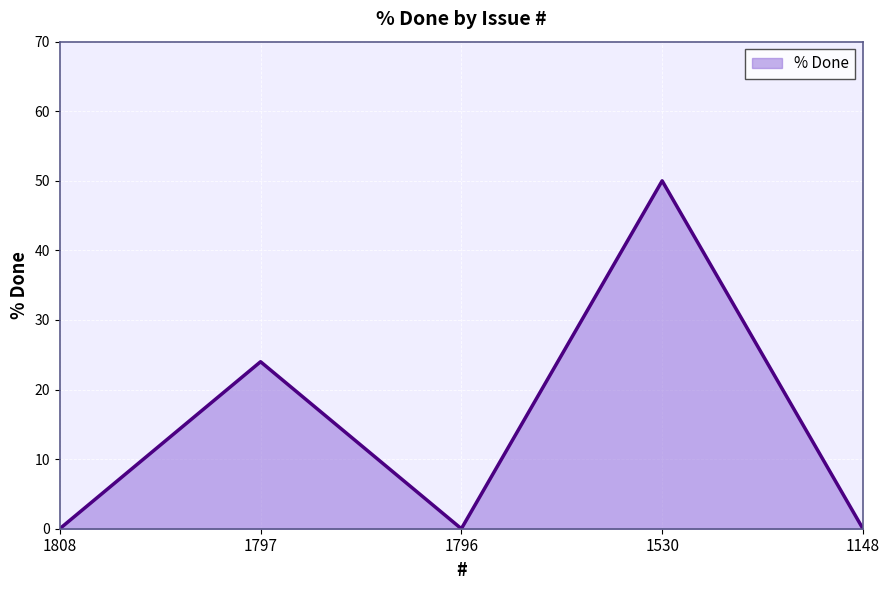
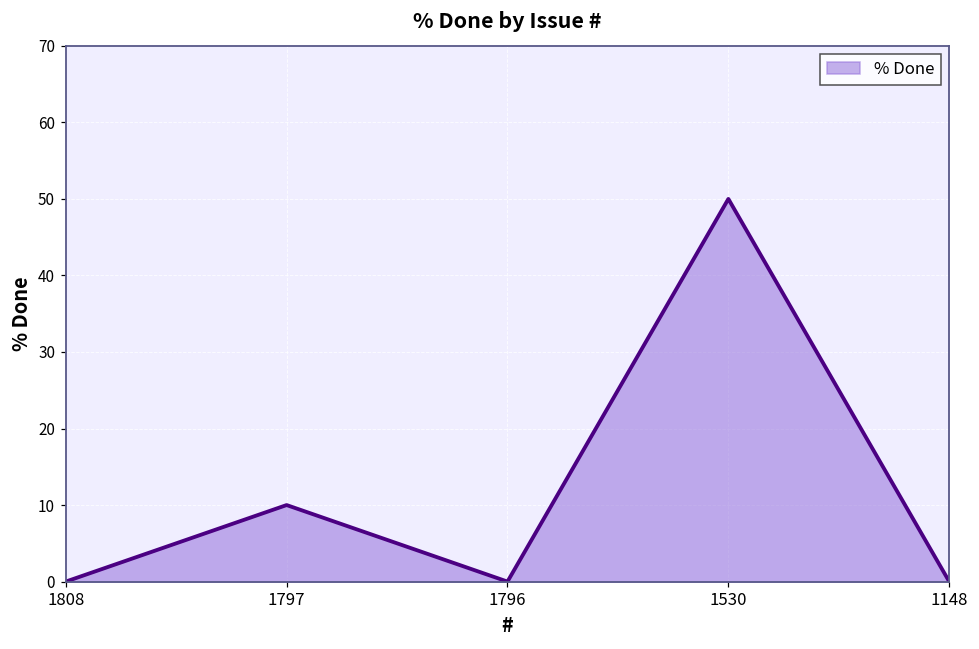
  {
    "1808": 0,
-   "1797": 24,
+   "1797": 10,
    "1796": 0,
    "1530": 50,
    "1148": 0
  }
